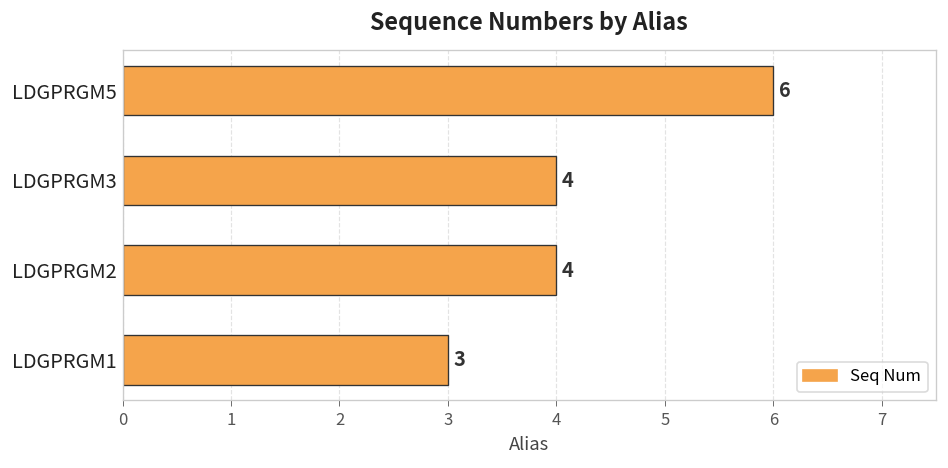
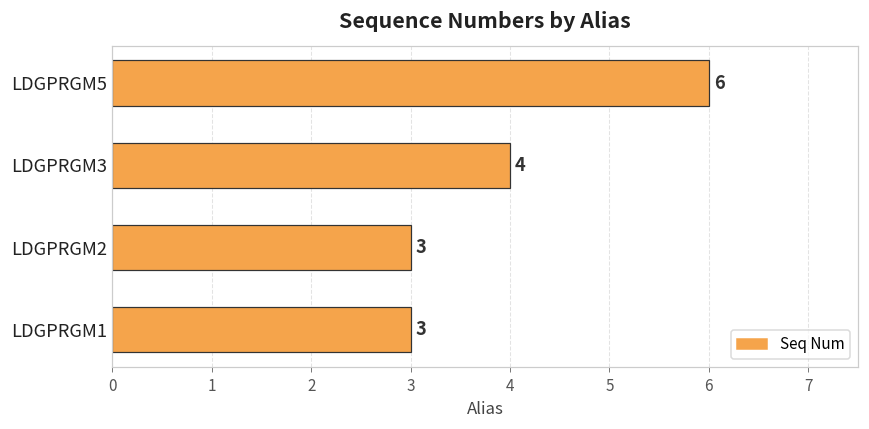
  {
    "LDGPRGM5": 6,
    "LDGPRGM3": 4,
-   "LDGPRGM2": 4,
+   "LDGPRGM2": 3,
    "LDGPRGM1": 3
  }
